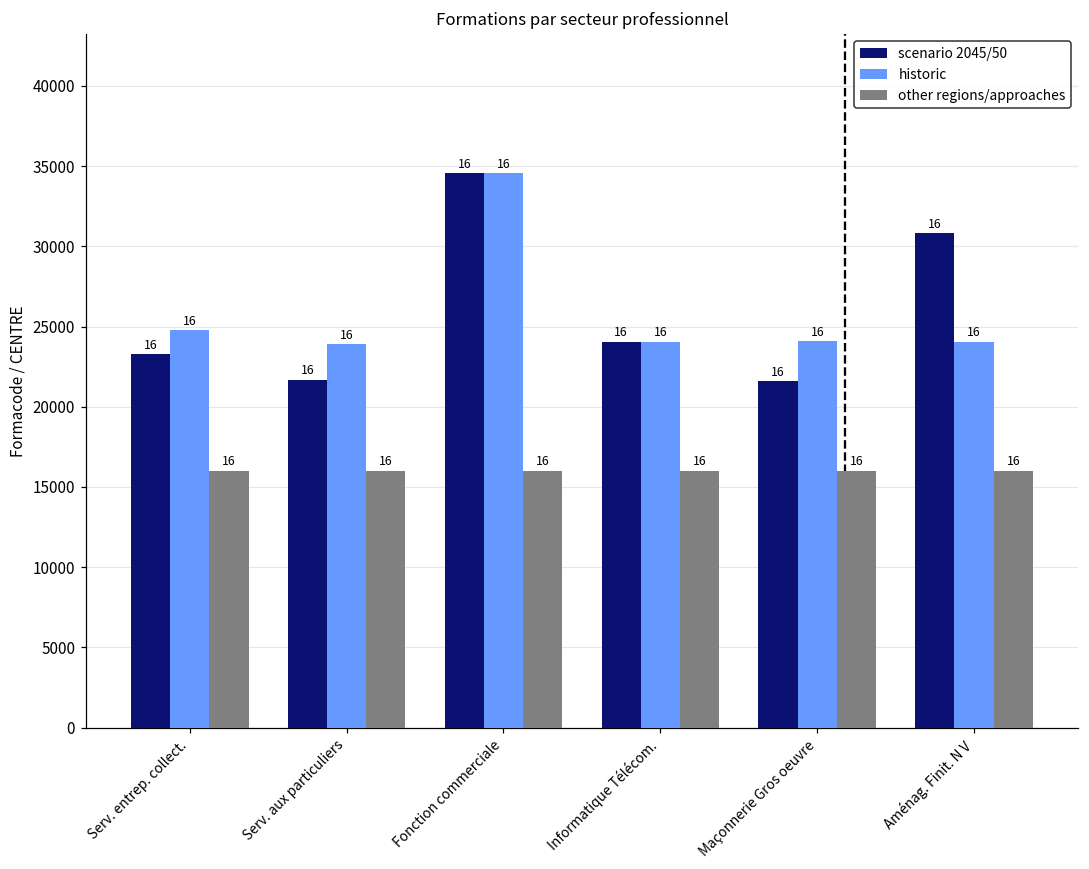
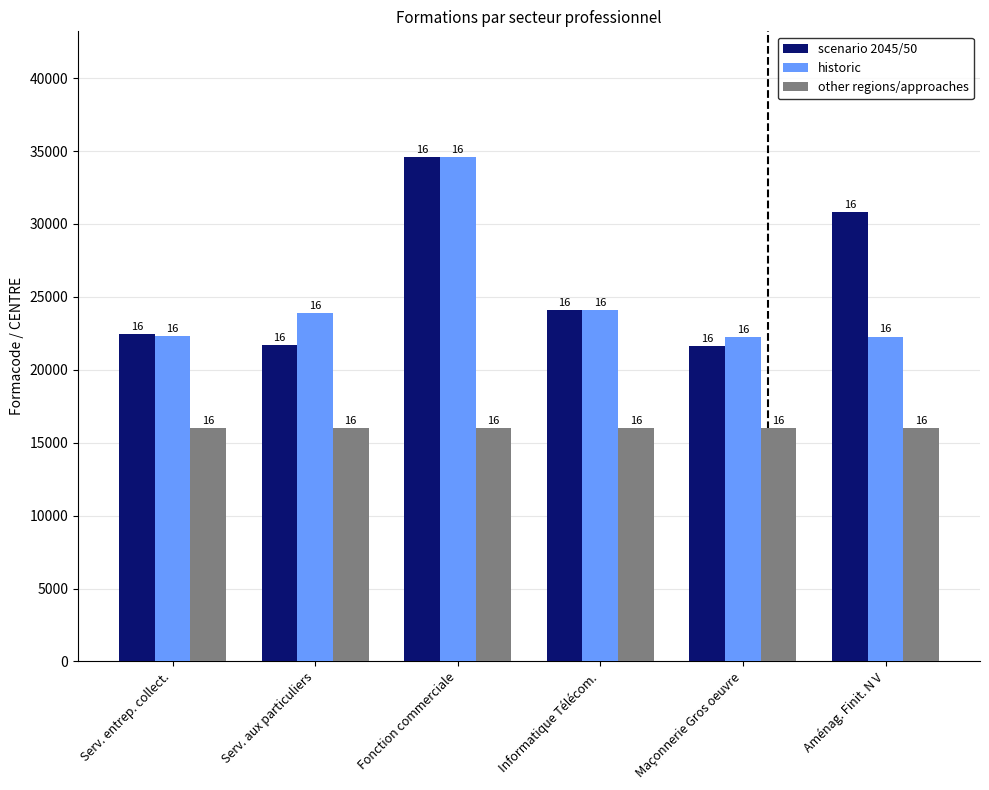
  {
    "scenario 2045/50": {
-     "Serv. entrep. collect.": 23300
+     "Serv. entrep. collect.": 22500
    },
    "historic": {
-     "Serv. entrep. collect.": 24800,
-     "Maçonnerie Gros oeuvre": 24100,
-     "Aménag. Finit. N V": 24100
+     "Serv. entrep. collect.": 22300,
+     "Maçonnerie Gros oeuvre": 22300,
+     "Aménag. Finit. N V": 22300
    }
  }
